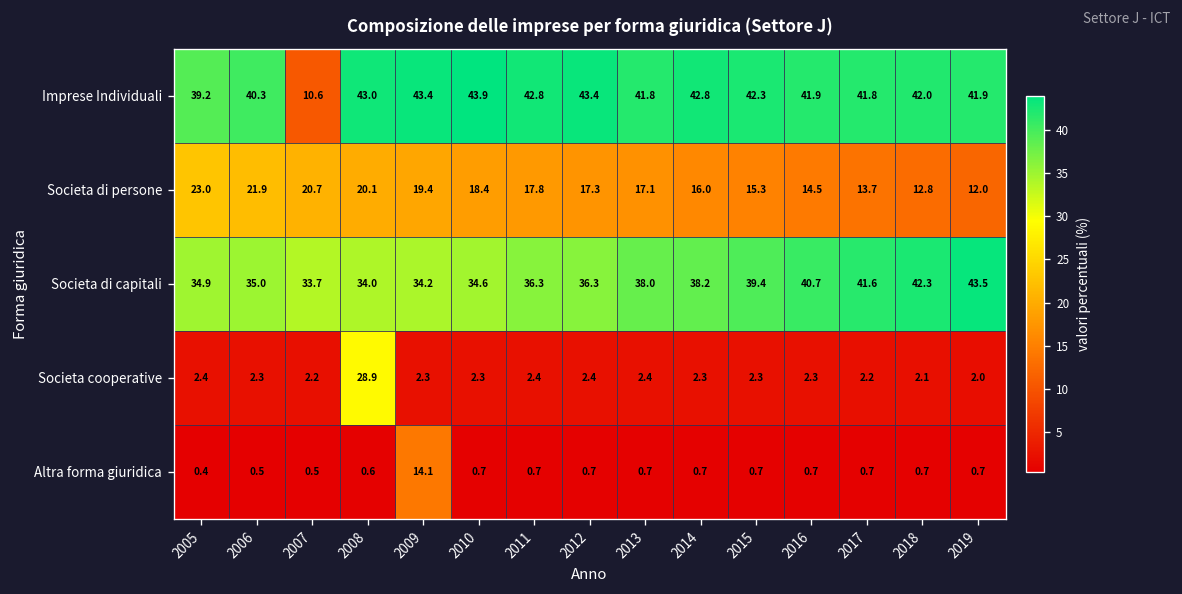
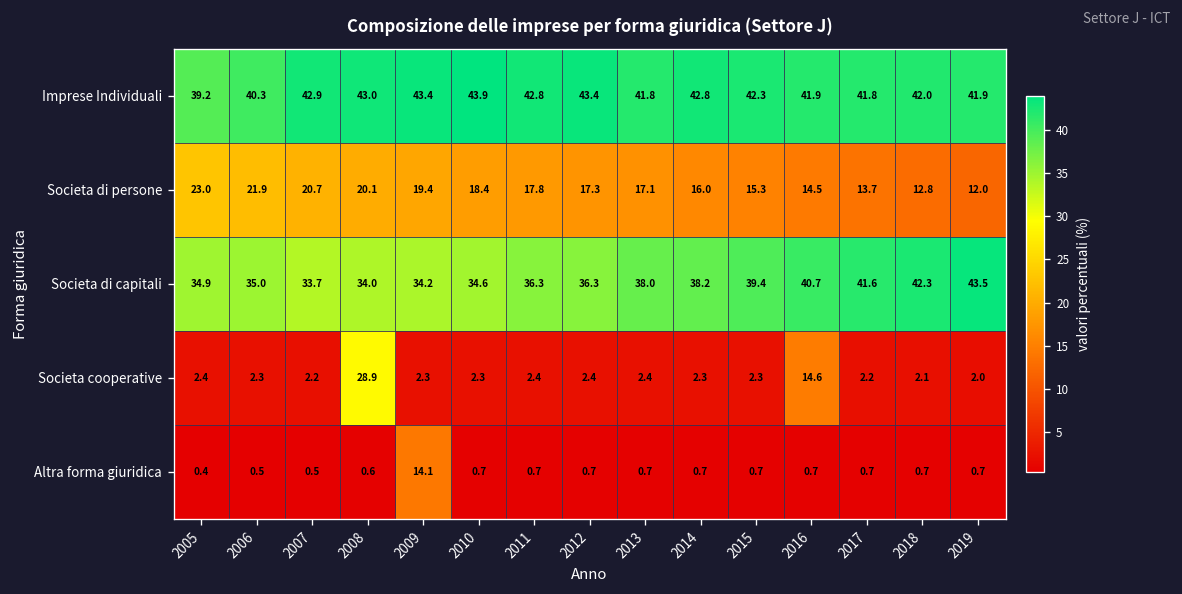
  {
    "Imprese Individuali": {
      "2005": 39.2,
      "2006": 40.3,
-     "2007": 10.6,
+     "2007": 42.9,
      "2008": 43.0,
      "2009": 43.4,
      "2010": 43.9,
      "2011": 42.8,
      "2012": 43.4,
      "2013": 41.8,
      "2014": 42.8,
      "2015": 42.3,
      "2016": 41.9,
      "2017": 41.8,
      "2018": 42.0,
      "2019": 41.9
    },
    "Societa di persone": {
      "2005": 23.0,
      "2006": 21.9,
      "2007": 20.7,
      "2008": 20.1,
      "2009": 19.4,
      "2010": 18.4,
      "2011": 17.8,
      "2012": 17.3,
      "2013": 17.1,
      "2014": 16.0,
      "2015": 15.3,
      "2016": 14.5,
      "2017": 13.7,
      "2018": 12.8,
      "2019": 12.0
    },
    "Societa di capitali": {
      "2005": 34.9,
      "2006": 35.0,
      "2007": 33.7,
      "2008": 34.0,
      "2009": 34.2,
      "2010": 34.6,
      "2011": 36.3,
      "2012": 36.3,
      "2013": 38.0,
      "2014": 38.2,
      "2015": 39.4,
      "2016": 40.7,
      "2017": 41.6,
      "2018": 42.3,
      "2019": 43.5
    },
    "Societa cooperative": {
      "2005": 2.4,
      "2006": 2.3,
      "2007": 2.2,
      "2008": 28.9,
      "2009": 2.3,
      "2010": 2.3,
      "2011": 2.4,
      "2012": 2.4,
      "2013": 2.4,
      "2014": 2.3,
      "2015": 2.3,
-     "2016": 2.3,
+     "2016": 14.6,
      "2017": 2.2,
      "2018": 2.1,
      "2019": 2.0
    },
    "Altra forma giuridica": {
      "2005": 0.4,
      "2006": 0.5,
      "2007": 0.5,
      "2008": 0.6,
      "2009": 14.1,
      "2010": 0.7,
      "2011": 0.7,
      "2012": 0.7,
      "2013": 0.7,
      "2014": 0.7,
      "2015": 0.7,
      "2016": 0.7,
      "2017": 0.7,
      "2018": 0.7,
      "2019": 0.7
    }
  }
